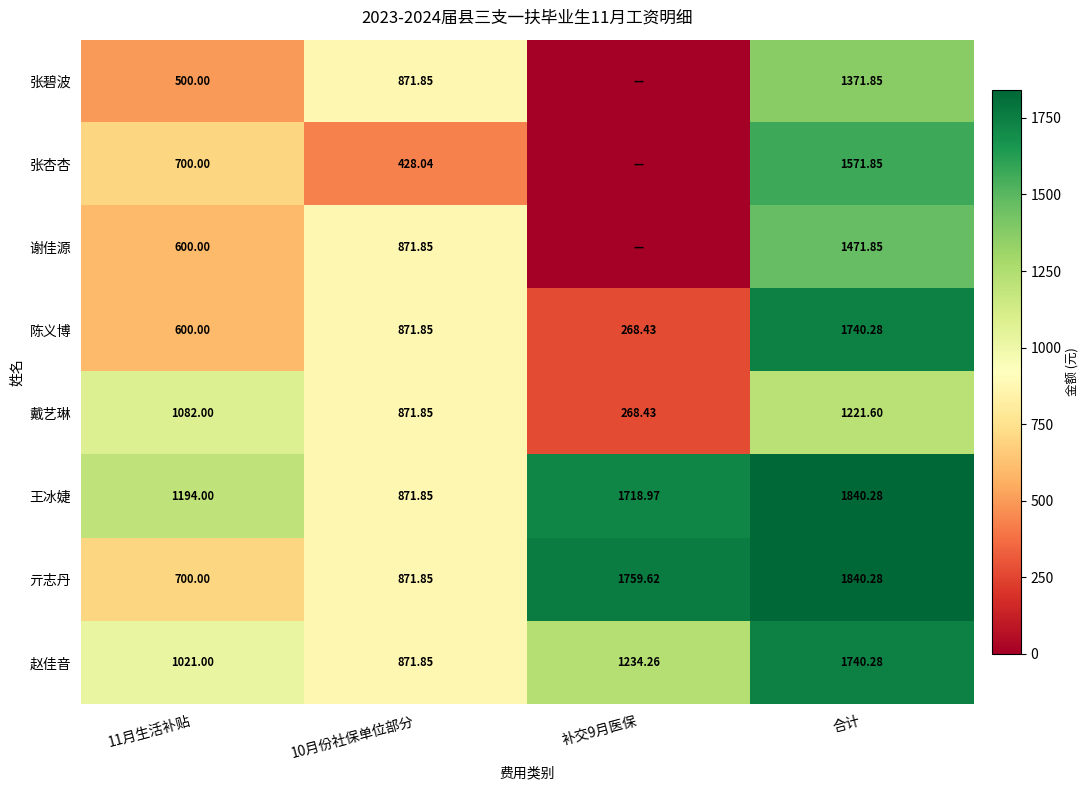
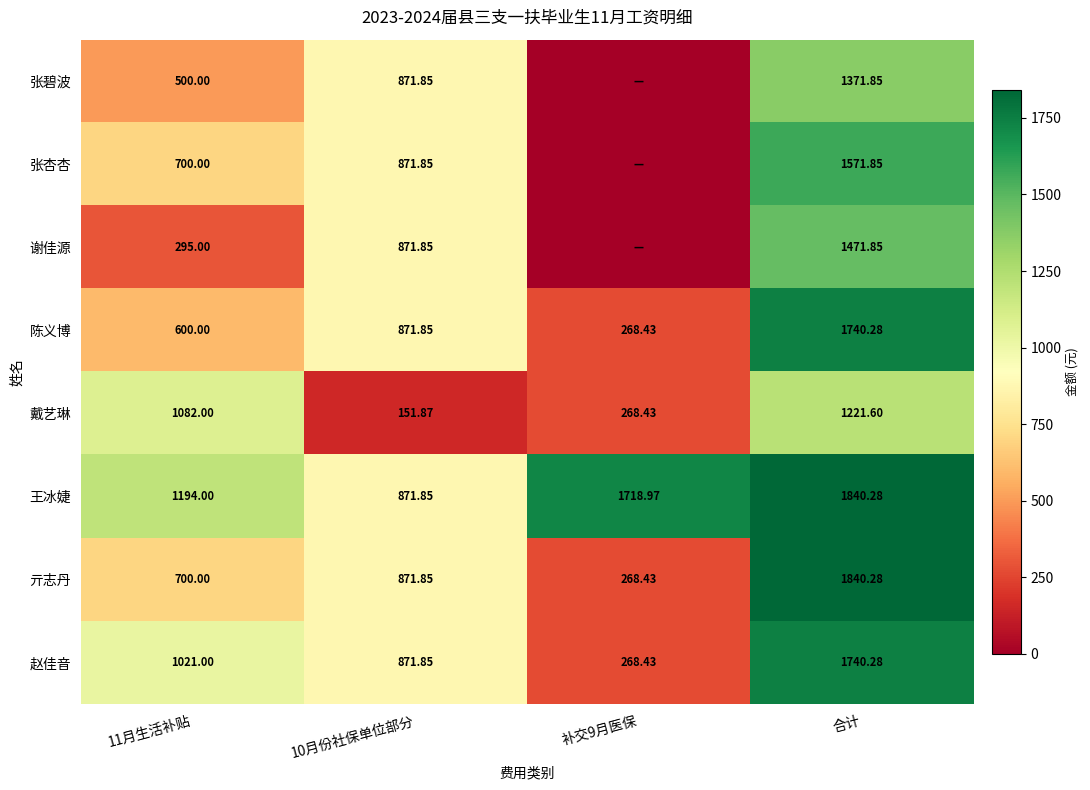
  {
    "张碧波": {
      "11月生活补贴": 500.00,
      "10月份社保单位部分": 871.85,
      "合计": 1371.85
    },
    "张杏杏": {
      "11月生活补贴": 700.00,
-     "10月份社保单位部分": 428.04,
+     "10月份社保单位部分": 871.85,
      "合计": 1571.85
    },
    "谢佳源": {
-     "11月生活补贴": 600.00,
+     "11月生活补贴": 295.00,
      "10月份社保单位部分": 871.85,
      "合计": 1471.85
    },
    "陈义博": {
      "11月生活补贴": 600.00,
      "10月份社保单位部分": 871.85,
      "补交9月医保": 268.43,
      "合计": 1740.28
    },
    "戴艺琳": {
      "11月生活补贴": 1082.00,
-     "10月份社保单位部分": 871.85,
+     "10月份社保单位部分": 151.87,
      "补交9月医保": 268.43,
      "合计": 1221.60
    },
    "王冰婕": {
      "11月生活补贴": 1194.00,
      "10月份社保单位部分": 871.85,
      "补交9月医保": 1718.97,
      "合计": 1840.28
    },
    "亓志丹": {
      "11月生活补贴": 700.00,
      "10月份社保单位部分": 871.85,
-     "补交9月医保": 1759.62,
+     "补交9月医保": 268.43,
      "合计": 1840.28
    },
    "赵佳音": {
      "11月生活补贴": 1021.00,
      "10月份社保单位部分": 871.85,
-     "补交9月医保": 1234.26,
+     "补交9月医保": 268.43,
      "合计": 1740.28
    }
  }
